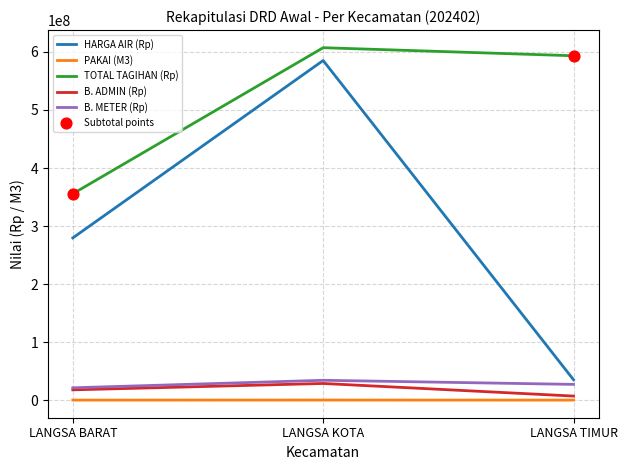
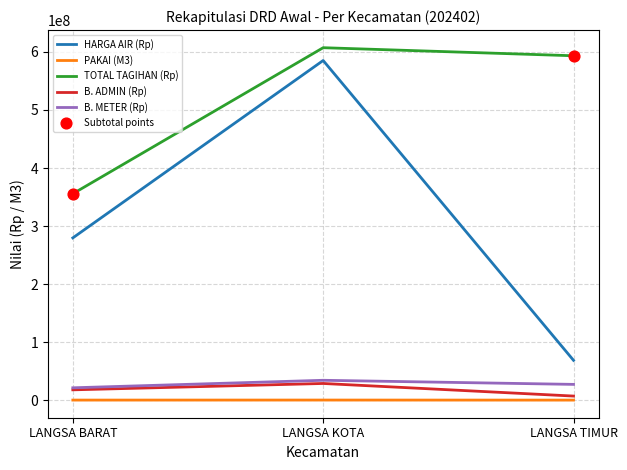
  {
    "HARGA AIR (Rp)": {
      "LANGSA BARAT": 280000000,
      "LANGSA KOTA": 590000000,
-     "LANGSA TIMUR": 40000000
+     "LANGSA TIMUR": 70000000
    },
    "PAKAI (M3)": {
      "LANGSA BARAT": 0,
      "LANGSA KOTA": 0,
      "LANGSA TIMUR": 0
    },
    "TOTAL TAGIHAN (Rp)": {
      "LANGSA KOTA": 610000000
    },
    "B. ADMIN (Rp)": {
      "LANGSA KOTA": 30000000,
      "LANGSA TIMUR": 10000000
    },
    "B. METER (Rp)": {
      "LANGSA KOTA": 30000000,
      "LANGSA TIMUR": 30000000
    }
  }
